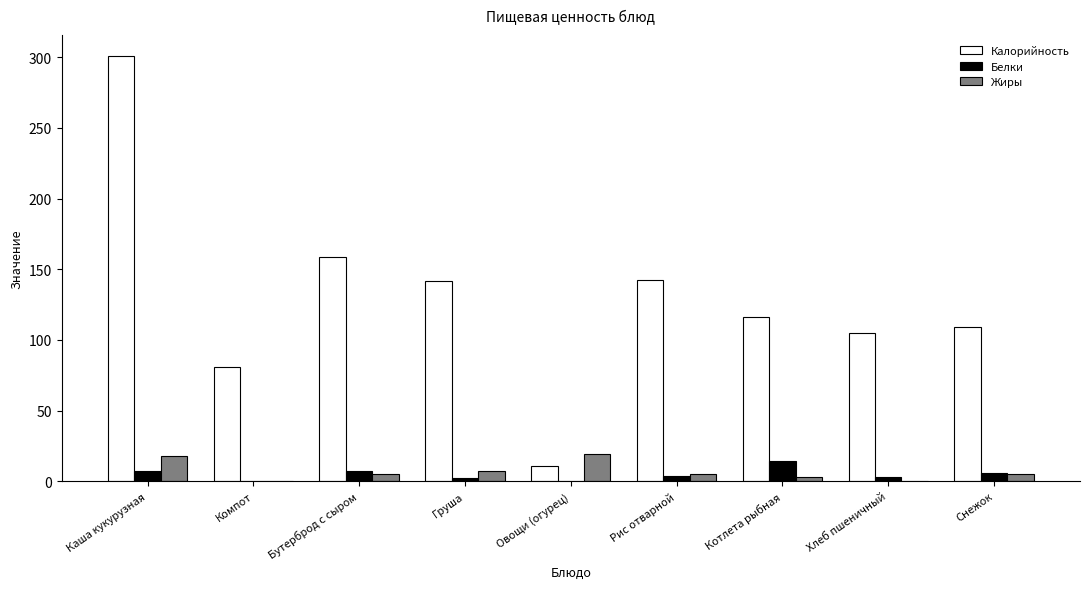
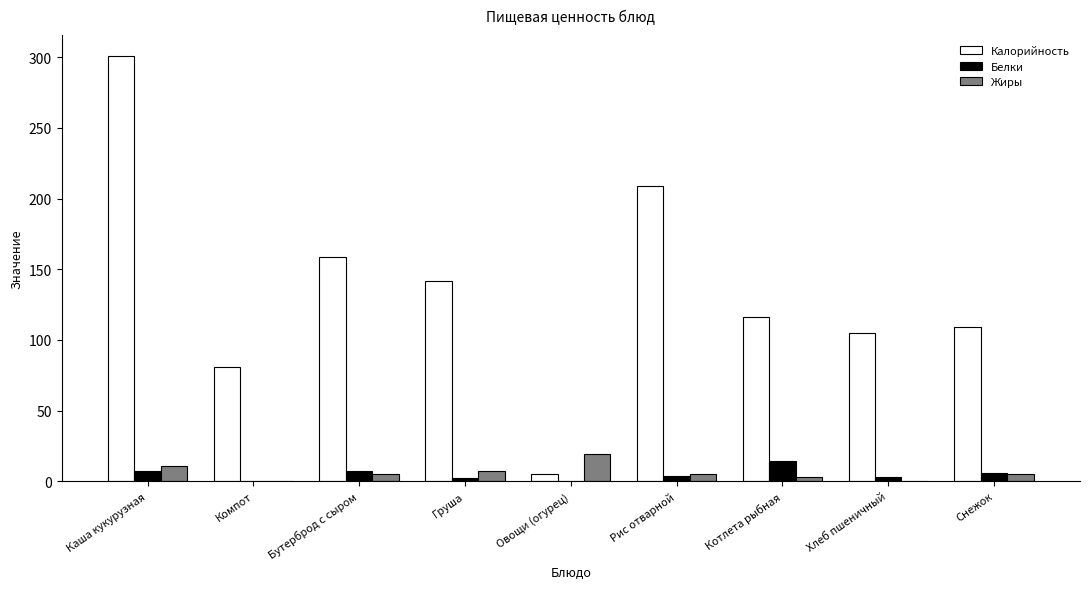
  {
    "Калорийность": {
      "Каша кукурузная": 301,
      "Компот": 81,
      "Бутерброд с сыром": 159,
      "Груша": 142,
-     "Овощи (огурец)": 11,
-     "Рис отварной": 143,
+     "Овощи (огурец)": 5,
+     "Рис отварной": 209,
      "Котлета рыбная": 116,
      "Хлеб пшеничный": 105,
      "Снежок": 109
    },
    "Белки": {
      "Каша кукурузная": 7,
      "Компот": 0,
      "Бутерброд с сыром": 7,
      "Груша": 2,
      "Овощи (огурец)": 0,
      "Рис отварной": 4,
      "Котлета рыбная": 14,
      "Хлеб пшеничный": 3,
      "Снежок": 6
    },
    "Жиры": {
-     "Каша кукурузная": 18,
+     "Каша кукурузная": 11,
      "Компот": 0,
      "Бутерброд с сыром": 5,
      "Груша": 7,
      "Овощи (огурец)": 19,
      "Рис отварной": 5,
      "Котлета рыбная": 3,
      "Хлеб пшеничный": 0,
      "Снежок": 5
    }
  }
